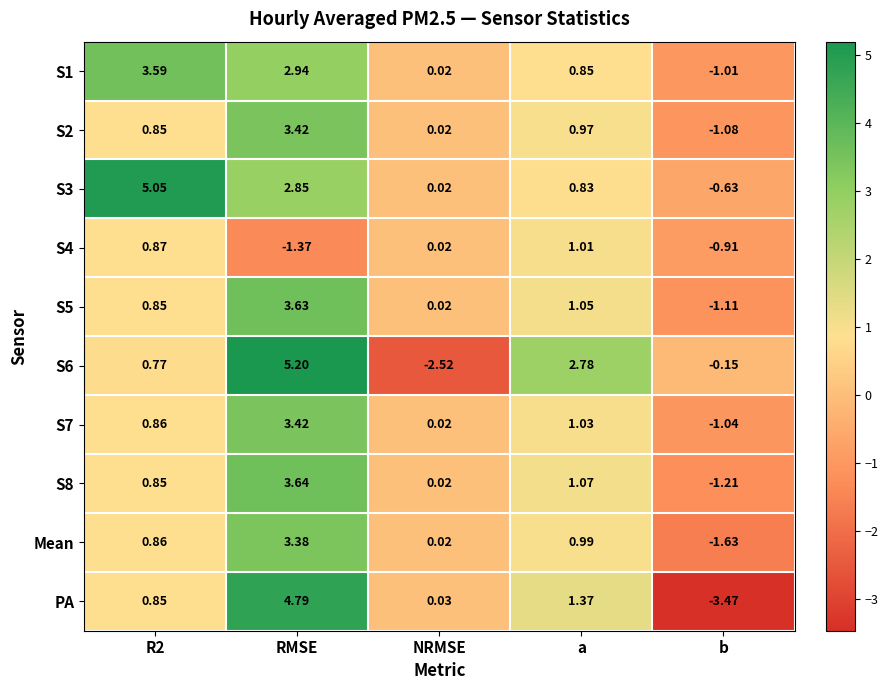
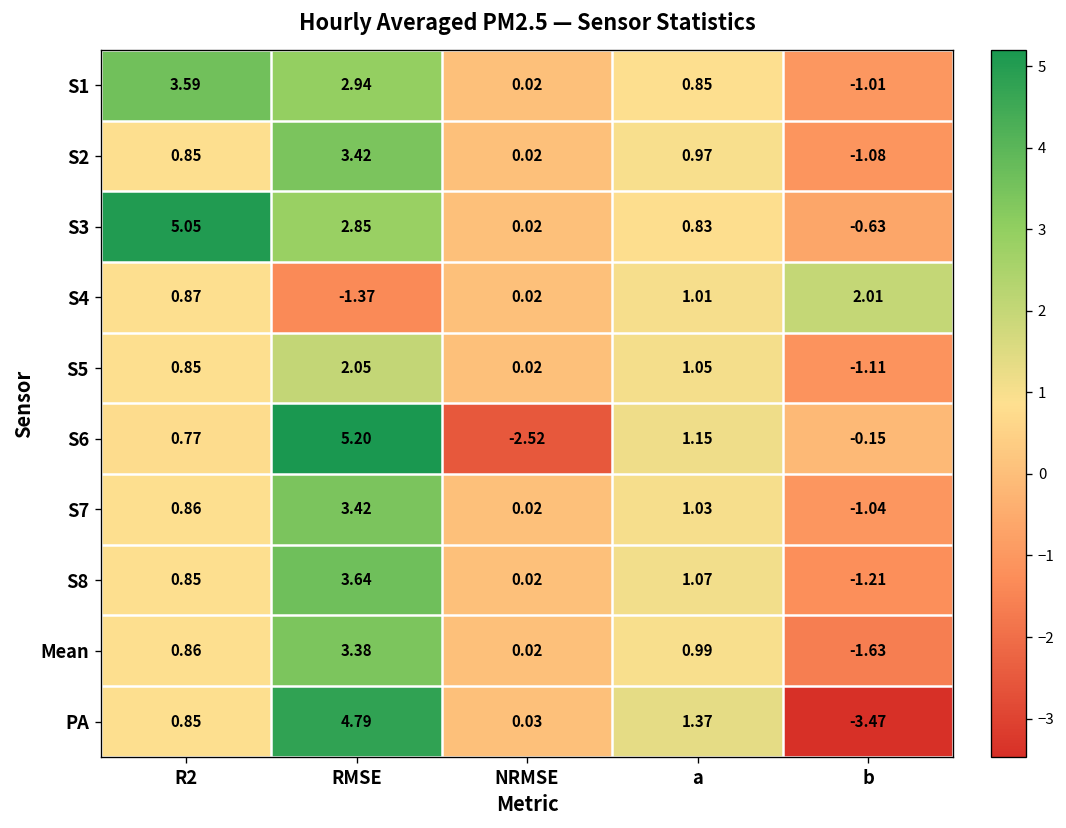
  {
    "S1": {
      "R2": 3.59,
      "RMSE": 2.94,
      "NRMSE": 0.02,
      "a": 0.85,
      "b": -1.01
    },
    "S2": {
      "R2": 0.85,
      "RMSE": 3.42,
      "NRMSE": 0.02,
      "a": 0.97,
      "b": -1.08
    },
    "S3": {
      "R2": 5.05,
      "RMSE": 2.85,
      "NRMSE": 0.02,
      "a": 0.83,
      "b": -0.63
    },
    "S4": {
      "R2": 0.87,
      "RMSE": -1.37,
      "NRMSE": 0.02,
      "a": 1.01,
-     "b": -0.91
+     "b": 2.01
    },
    "S5": {
      "R2": 0.85,
-     "RMSE": 3.63,
+     "RMSE": 2.05,
      "NRMSE": 0.02,
      "a": 1.05,
      "b": -1.11
    },
    "S6": {
      "R2": 0.77,
      "RMSE": 5.20,
      "NRMSE": -2.52,
-     "a": 2.78,
+     "a": 1.15,
      "b": -0.15
    },
    "S7": {
      "R2": 0.86,
      "RMSE": 3.42,
      "NRMSE": 0.02,
      "a": 1.03,
      "b": -1.04
    },
    "S8": {
      "R2": 0.85,
      "RMSE": 3.64,
      "NRMSE": 0.02,
      "a": 1.07,
      "b": -1.21
    },
    "Mean": {
      "R2": 0.86,
      "RMSE": 3.38,
      "NRMSE": 0.02,
      "a": 0.99,
      "b": -1.63
    },
    "PA": {
      "R2": 0.85,
      "RMSE": 4.79,
      "NRMSE": 0.03,
      "a": 1.37,
      "b": -3.47
    }
  }
